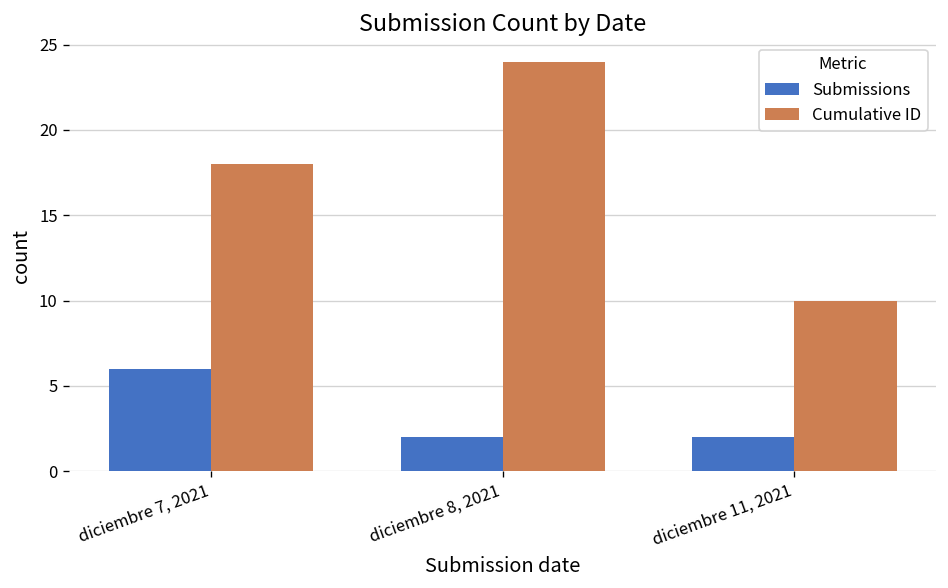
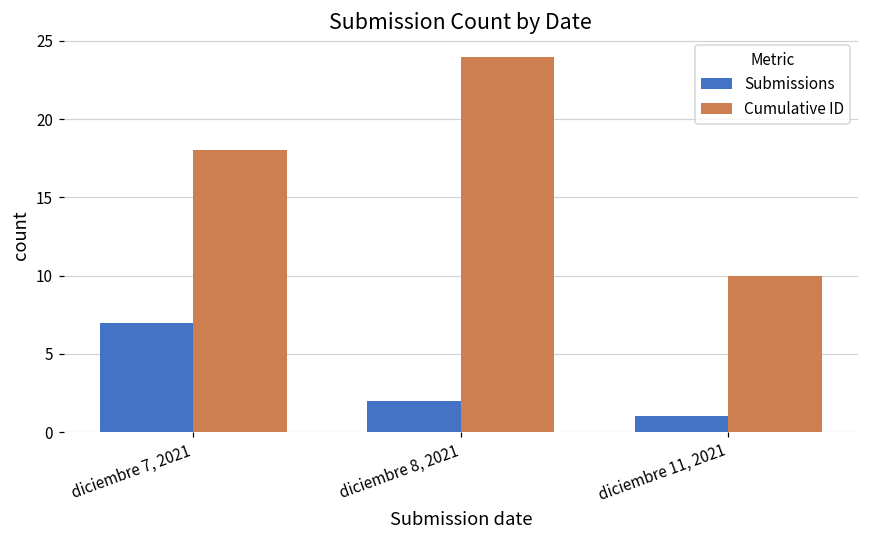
  {
    "Submissions": {
-     "diciembre 7, 2021": 6,
+     "diciembre 7, 2021": 7,
      "diciembre 8, 2021": 2,
-     "diciembre 11, 2021": 2
+     "diciembre 11, 2021": 1
    },
    "Cumulative ID": {
      "diciembre 7, 2021": 18,
      "diciembre 8, 2021": 24,
      "diciembre 11, 2021": 10
    }
  }
